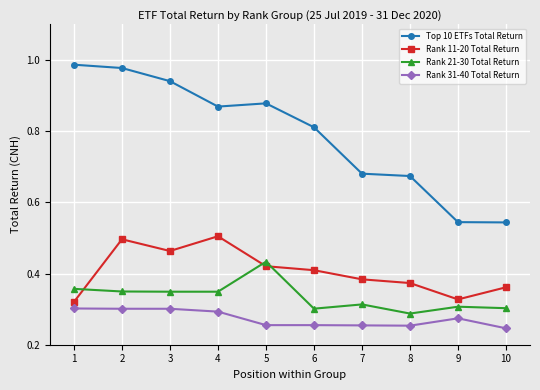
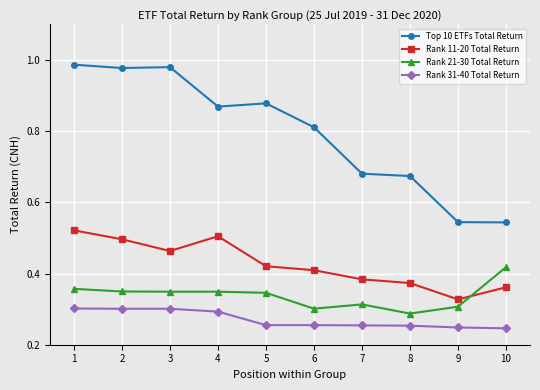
  {
    "Top 10 ETFs Total Return": {
      "1": 0.99,
      "2": 0.98,
-     "3": 0.94,
+     "3": 0.98,
      "4": 0.87,
      "5": 0.88,
      "6": 0.81,
      "7": 0.68,
      "8": 0.67,
      "9": 0.54,
      "10": 0.54
    },
    "Rank 11-20 Total Return": {
-     "1": 0.32,
+     "1": 0.52,
      "2": 0.50,
      "3": 0.46,
      "4": 0.50,
      "5": 0.42,
      "6": 0.41,
      "7": 0.38,
      "8": 0.37,
      "9": 0.33,
      "10": 0.36
    },
    "Rank 21-30 Total Return": {
      "1": 0.36,
      "2": 0.35,
      "3": 0.35,
      "4": 0.35,
-     "5": 0.43,
+     "5": 0.35,
      "6": 0.30,
      "7": 0.31,
      "8": 0.29,
      "9": 0.31,
-     "10": 0.30
+     "10": 0.42
    },
    "Rank 31-40 Total Return": {
      "1": 0.30,
      "2": 0.30,
      "3": 0.30,
      "4": 0.29,
      "5": 0.26,
      "6": 0.26,
      "7": 0.25,
      "8": 0.25,
-     "9": 0.27,
+     "9": 0.25,
      "10": 0.25
    }
  }
